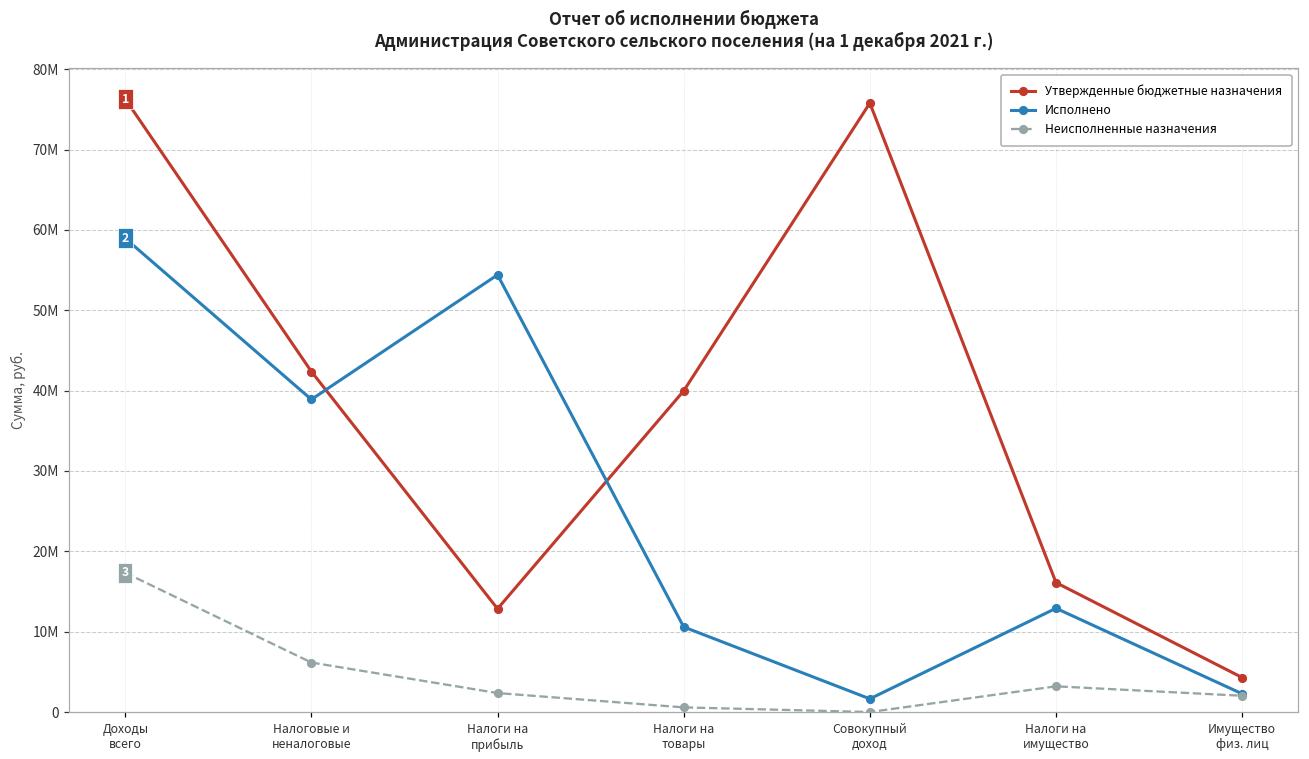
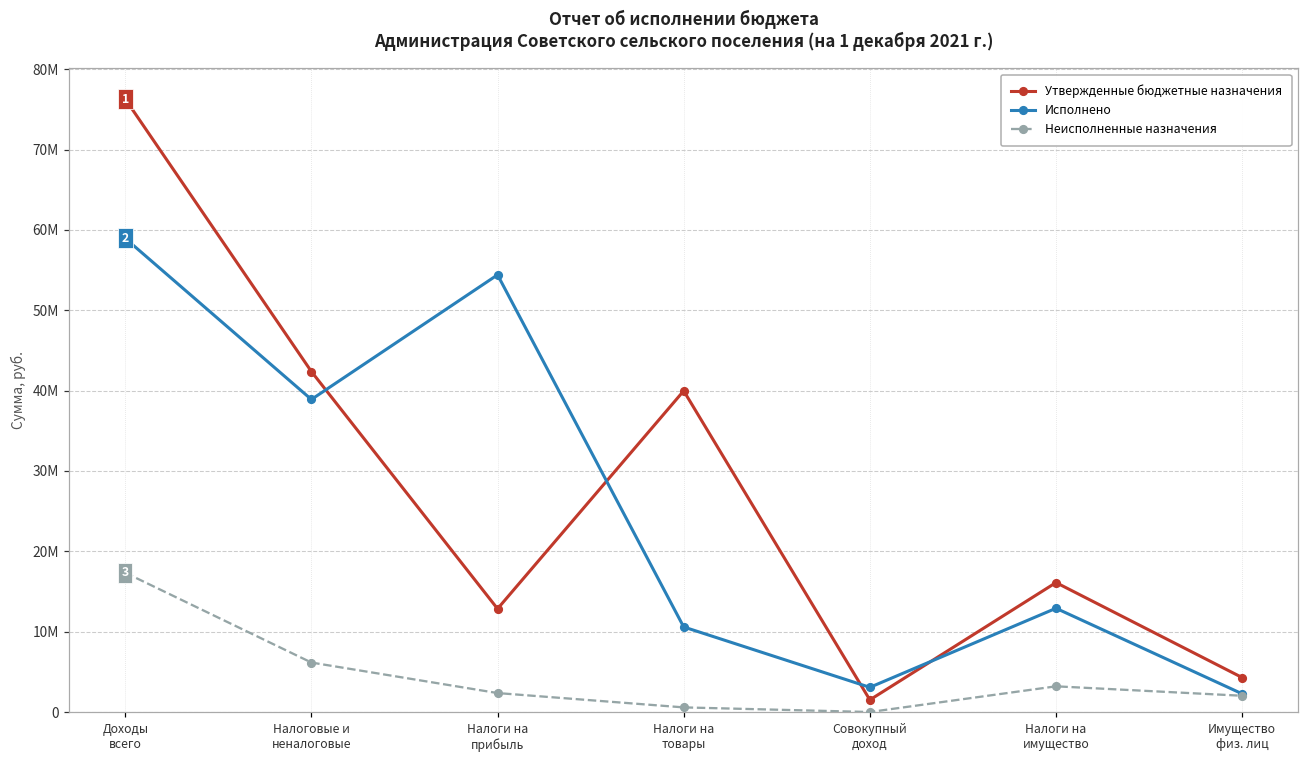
  {
    "Утвержденные бюджетные назначения": {
      "Налоговые и неналоговые": "42М",
      "Налоги на прибыль": "13М",
      "Налоги на товары": "40М",
-     "Совокупный доход": "76М",
+     "Совокупный доход": "2М",
      "Налоги на имущество": "16М",
      "Имущество физ. лиц": "4М"
    },
    "Исполнено": {
      "Налоговые и неналоговые": "39М",
      "Налоги на прибыль": "54М",
      "Налоги на товары": "11М",
-     "Совокупный доход": "2М",
+     "Совокупный доход": "3М",
      "Налоги на имущество": "13М"
    },
    "Неисполненные назначения": {
      "Налоговые и неналоговые": "6М",
      "Налоги на прибыль": "2М",
      "Налоги на товары": "1М",
      "Совокупный доход": "0М",
      "Налоги на имущество": "3М"
    }
  }
